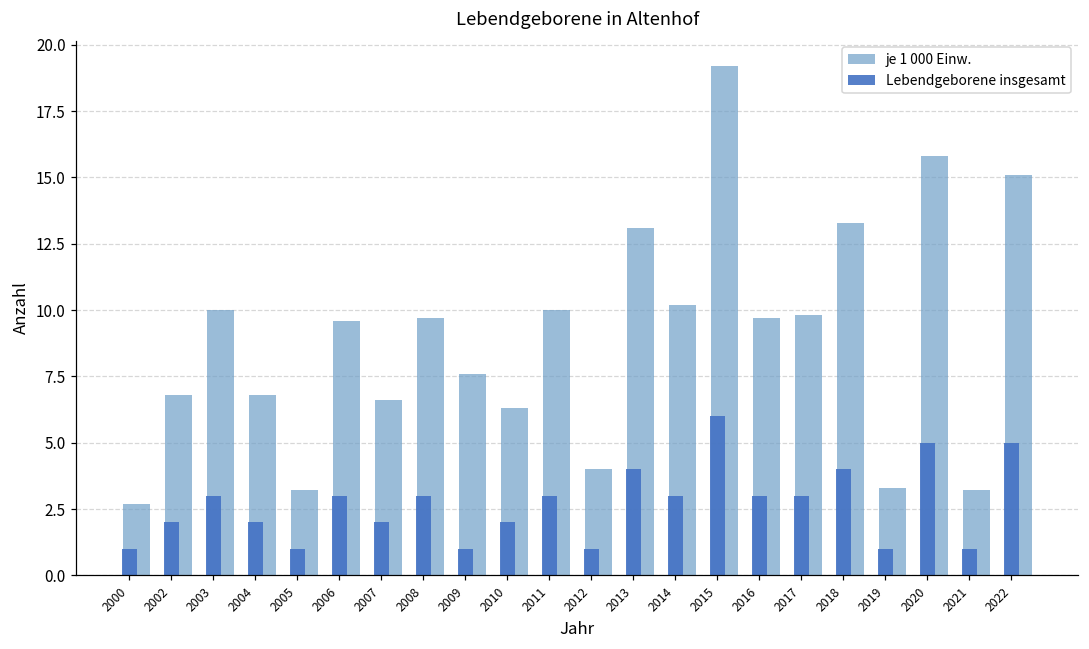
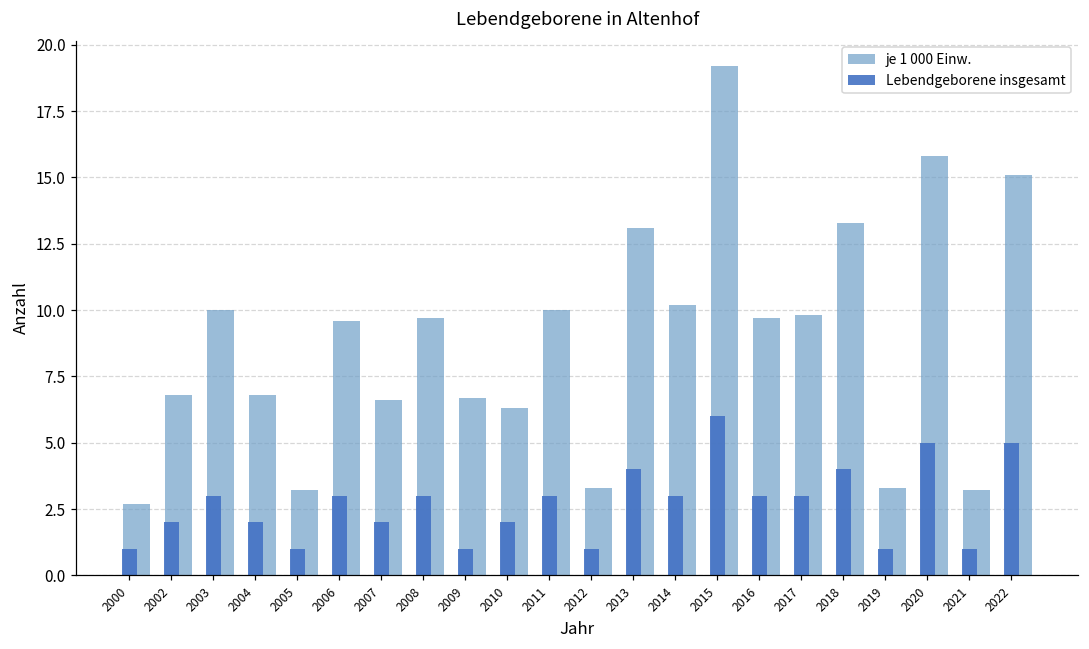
  {
    "je 1 000 Einw.": {
      "2000": 2.7,
      "2002": 6.8,
      "2003": 10.0,
      "2004": 6.8,
      "2005": 3.2,
      "2006": 9.6,
      "2007": 6.6,
      "2008": 9.7,
-     "2009": 7.6,
+     "2009": 6.7,
      "2010": 6.3,
      "2011": 10.0,
-     "2012": 4.0,
+     "2012": 3.3,
      "2013": 13.1,
      "2014": 10.2,
      "2015": 19.2,
      "2016": 9.7,
      "2017": 9.8,
      "2018": 13.3,
      "2019": 3.3,
      "2020": 15.8,
      "2021": 3.2,
      "2022": 15.1
    }
  }
